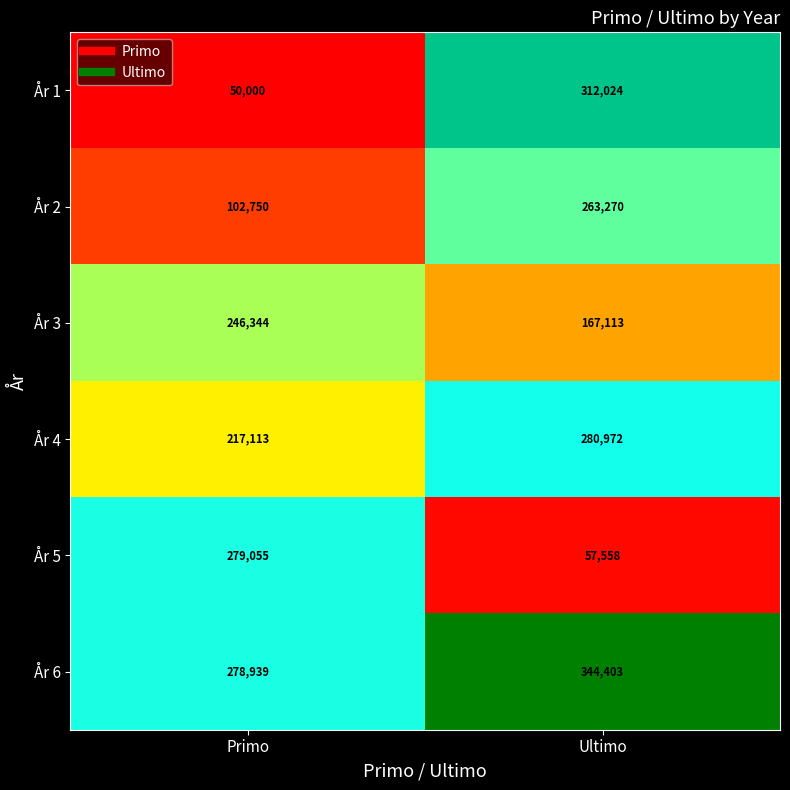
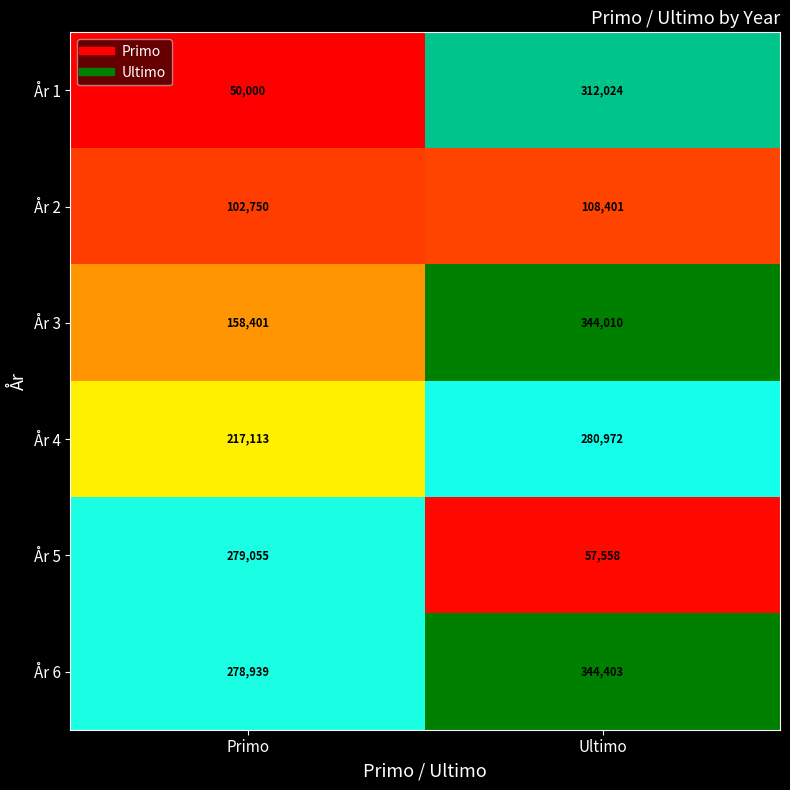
  {
    "År 1": {
      "Primo": "50,000",
      "Ultimo": "312,024"
    },
    "År 2": {
      "Primo": "102,750",
-     "Ultimo": "263,270"
+     "Ultimo": "108,401"
    },
    "År 3": {
-     "Primo": "246,344",
-     "Ultimo": "167,113"
+     "Primo": "158,401",
+     "Ultimo": "344,010"
    },
    "År 4": {
      "Primo": "217,113",
      "Ultimo": "280,972"
    },
    "År 5": {
      "Primo": "279,055",
      "Ultimo": "57,558"
    },
    "År 6": {
      "Primo": "278,939",
      "Ultimo": "344,403"
    }
  }
